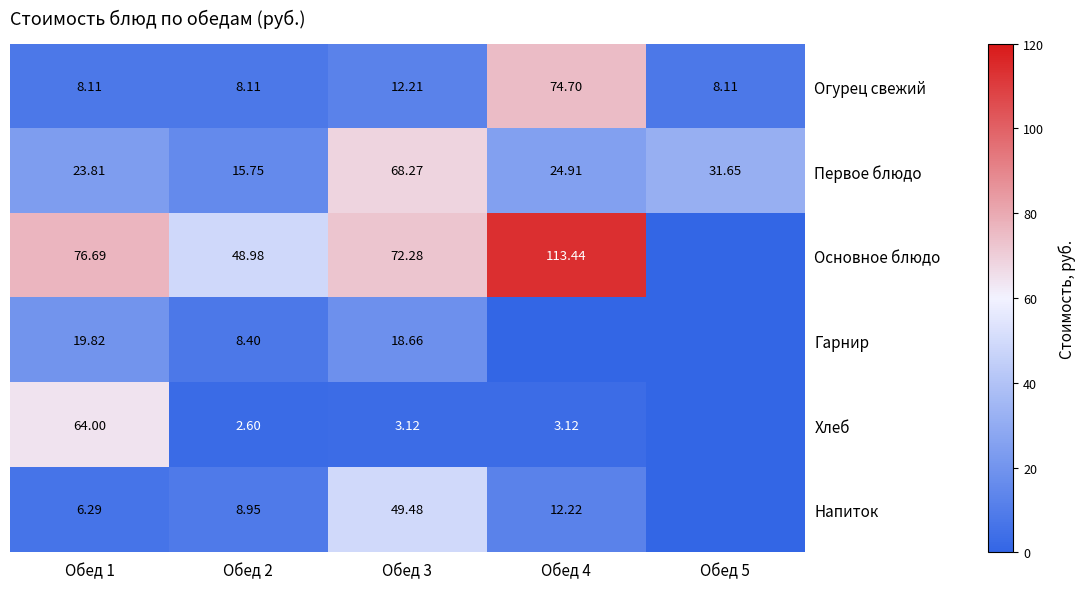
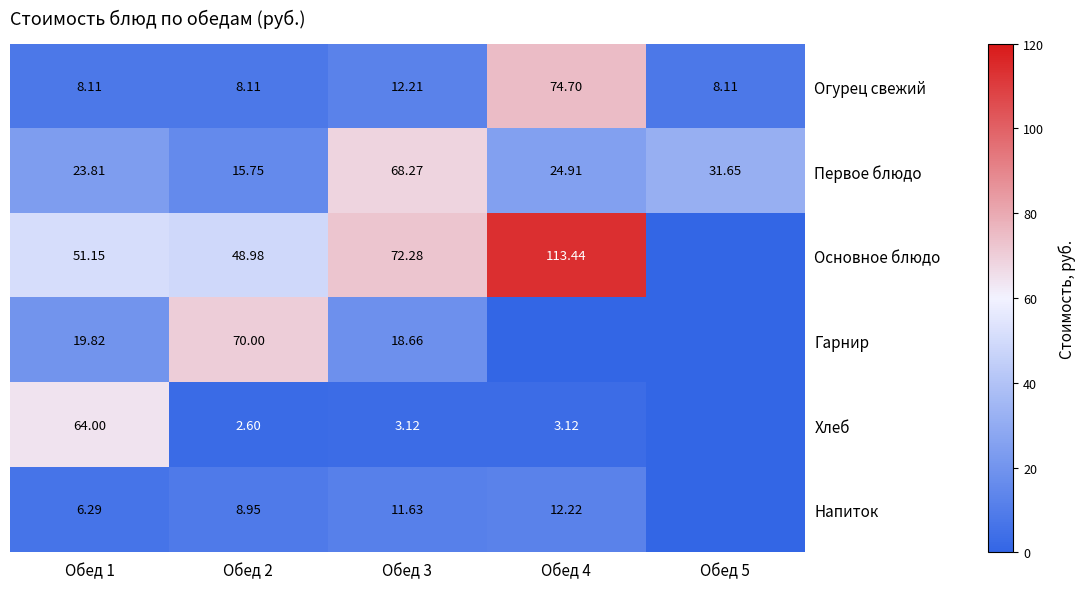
  {
    "Огурец свежий": {
      "Обед 1": 8.11,
      "Обед 2": 8.11,
      "Обед 3": 12.21,
      "Обед 4": 74.70,
      "Обед 5": 8.11
    },
    "Первое блюдо": {
      "Обед 1": 23.81,
      "Обед 2": 15.75,
      "Обед 3": 68.27,
      "Обед 4": 24.91,
      "Обед 5": 31.65
    },
    "Основное блюдо": {
-     "Обед 1": 76.69,
+     "Обед 1": 51.15,
      "Обед 2": 48.98,
      "Обед 3": 72.28,
      "Обед 4": 113.44
    },
    "Гарнир": {
      "Обед 1": 19.82,
-     "Обед 2": 8.40,
+     "Обед 2": 70.00,
      "Обед 3": 18.66
    },
    "Хлеб": {
      "Обед 1": 64.00,
      "Обед 2": 2.60,
      "Обед 3": 3.12,
      "Обед 4": 3.12
    },
    "Напиток": {
      "Обед 1": 6.29,
      "Обед 2": 8.95,
-     "Обед 3": 49.48,
+     "Обед 3": 11.63,
      "Обед 4": 12.22
    }
  }
